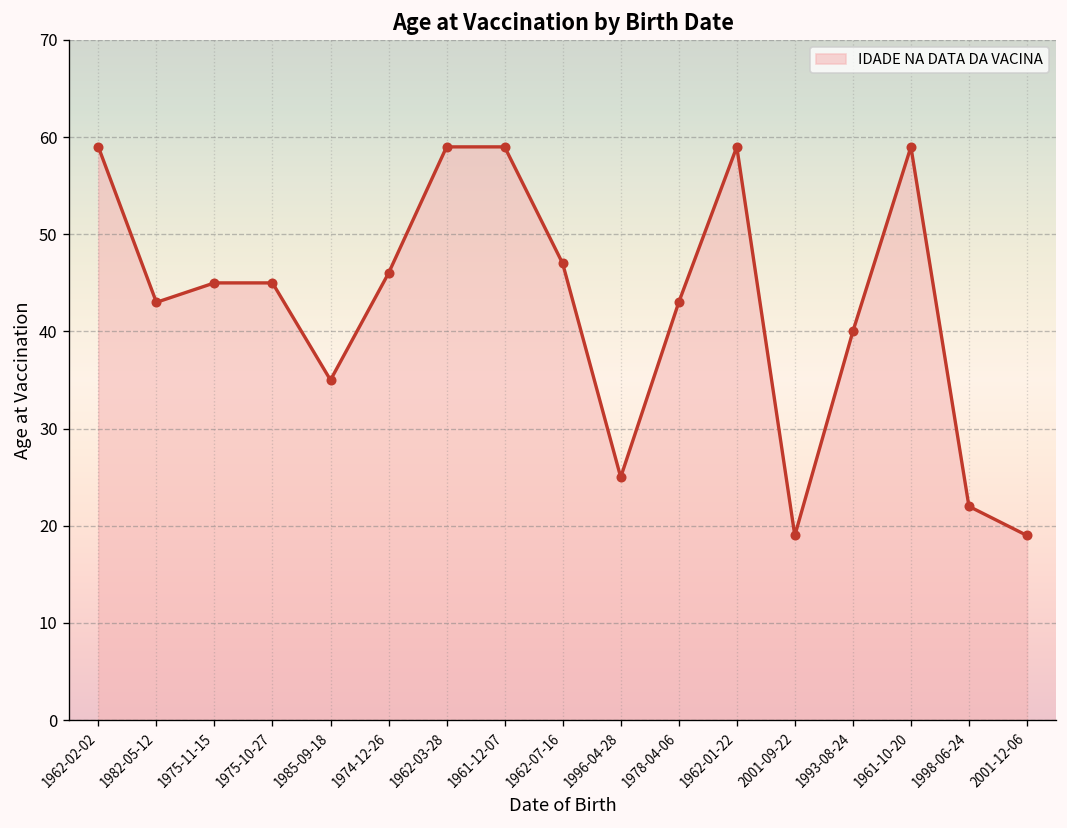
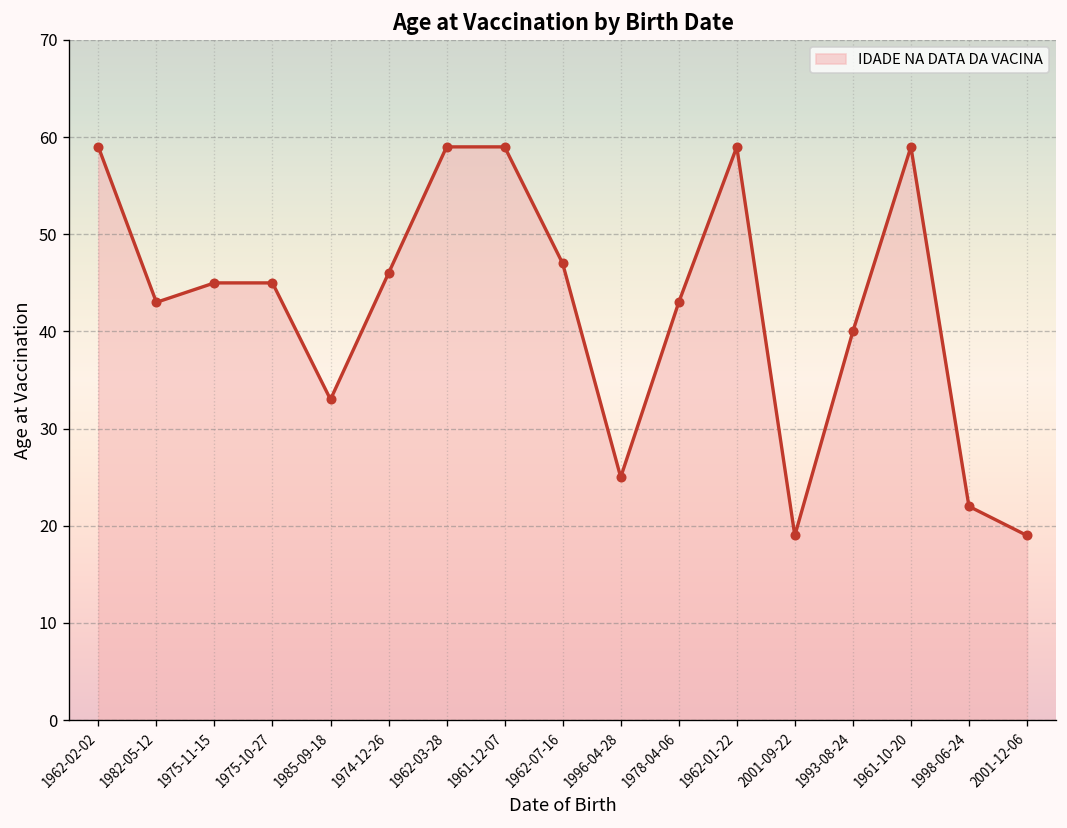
  {
    "1962-02-02": 59,
    "1982-05-12": 43,
    "1975-11-15": 45,
    "1975-10-27": 45,
-   "1985-09-18": 35,
+   "1985-09-18": 33,
    "1974-12-26": 46,
    "1962-03-28": 59,
    "1961-12-07": 59,
    "1962-07-16": 47,
    "1996-04-28": 25,
    "1978-04-06": 43,
    "1962-01-22": 59,
    "2001-09-22": 19,
    "1993-08-24": 40,
    "1961-10-20": 59,
    "1998-06-24": 22,
    "2001-12-06": 19
  }
